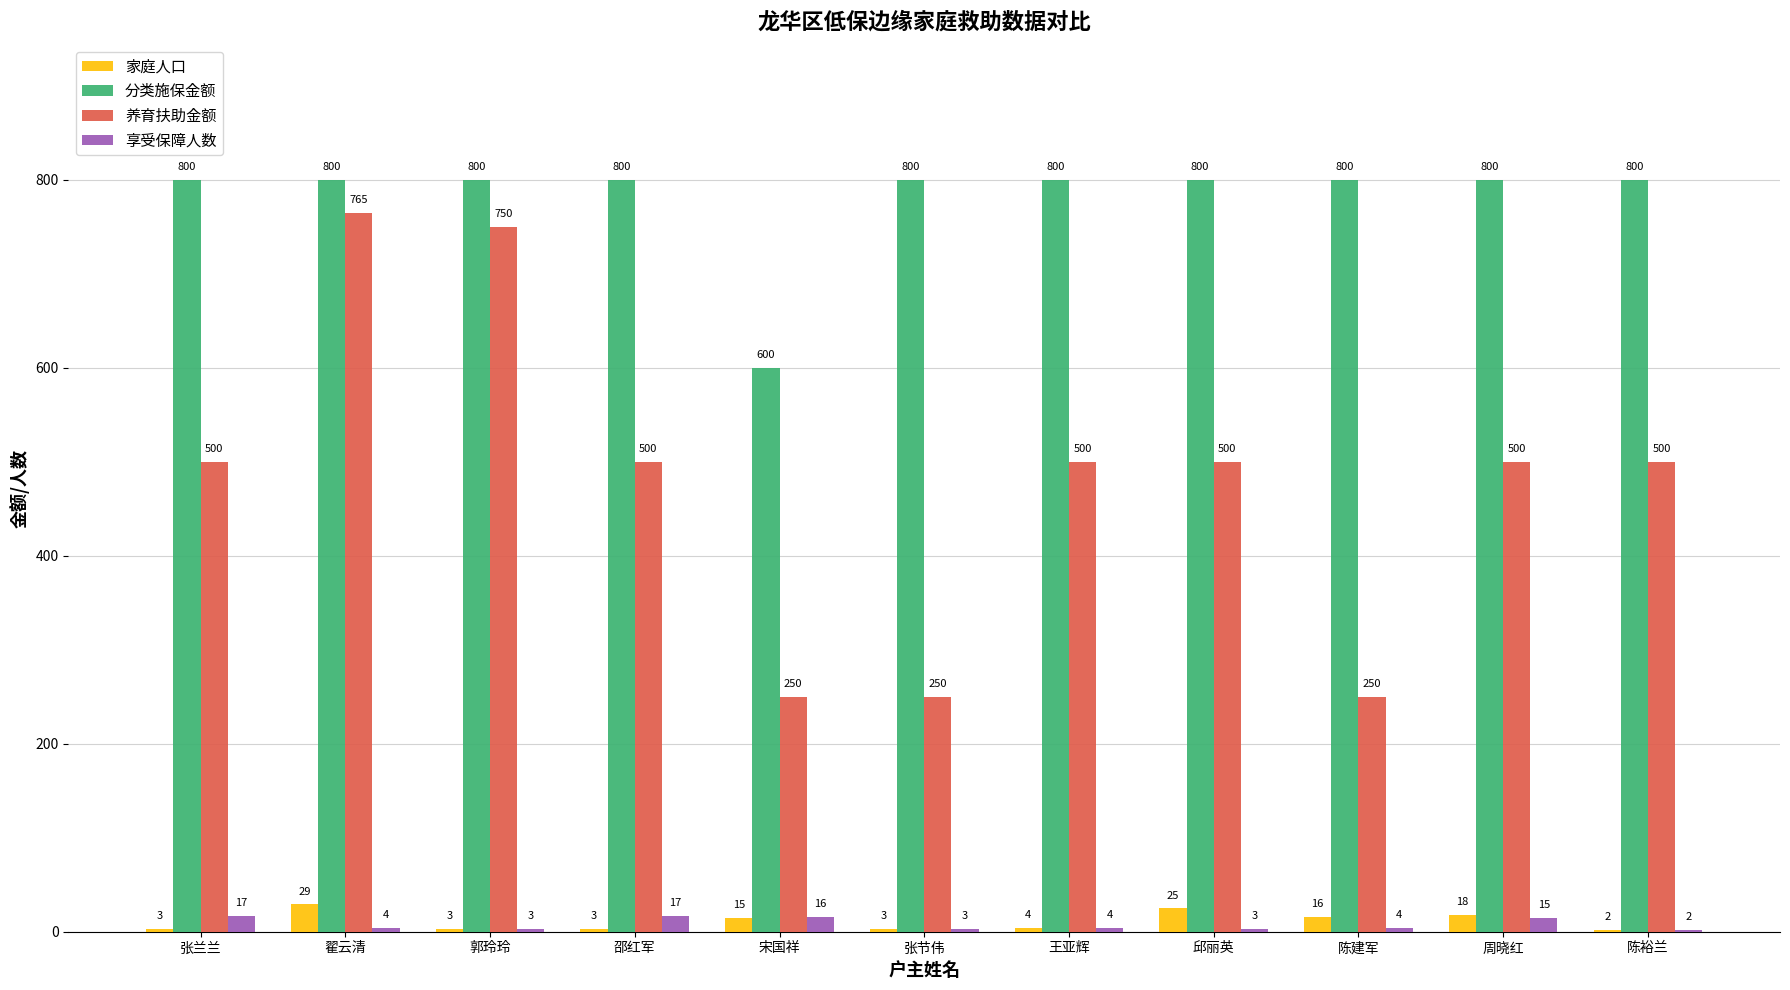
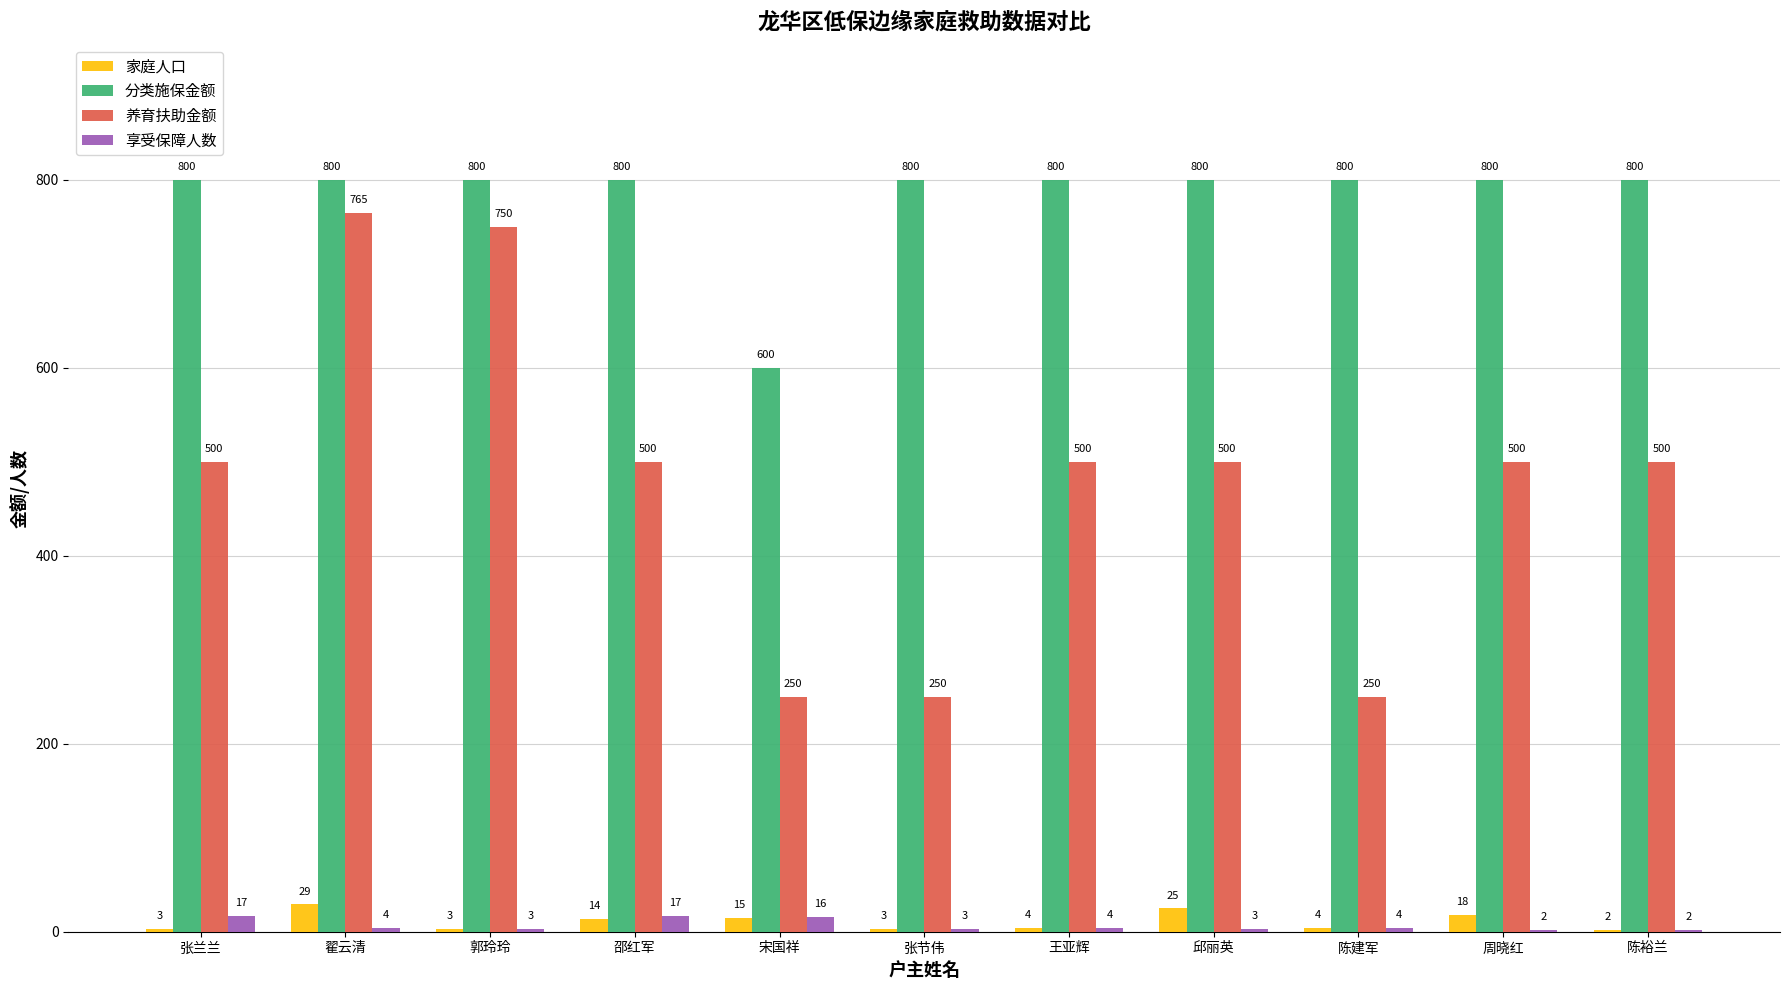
  {
    "家庭人口": {
      "张兰兰": 3,
      "翟云清": 29,
      "郭玲玲": 3,
-     "邵红军": 3,
+     "邵红军": 14,
      "宋国祥": 15,
      "张节伟": 3,
      "王亚辉": 4,
      "邱丽英": 25,
-     "陈建军": 16,
+     "陈建军": 4,
      "周晓红": 18,
      "陈裕兰": 2
    },
    "分类施保金额": {
      "张兰兰": 800,
      "翟云清": 800,
      "郭玲玲": 800,
      "邵红军": 800,
      "宋国祥": 600,
      "张节伟": 800,
      "王亚辉": 800,
      "邱丽英": 800,
      "陈建军": 800,
      "周晓红": 800,
      "陈裕兰": 800
    },
    "养育扶助金额": {
      "张兰兰": 500,
      "翟云清": 765,
      "郭玲玲": 750,
      "邵红军": 500,
      "宋国祥": 250,
      "张节伟": 250,
      "王亚辉": 500,
      "邱丽英": 500,
      "陈建军": 250,
      "周晓红": 500,
      "陈裕兰": 500
    },
    "享受保障人数": {
      "张兰兰": 17,
      "翟云清": 4,
      "郭玲玲": 3,
      "邵红军": 17,
      "宋国祥": 16,
      "张节伟": 3,
      "王亚辉": 4,
      "邱丽英": 3,
      "陈建军": 4,
-     "周晓红": 15,
+     "周晓红": 2,
      "陈裕兰": 2
    }
  }
